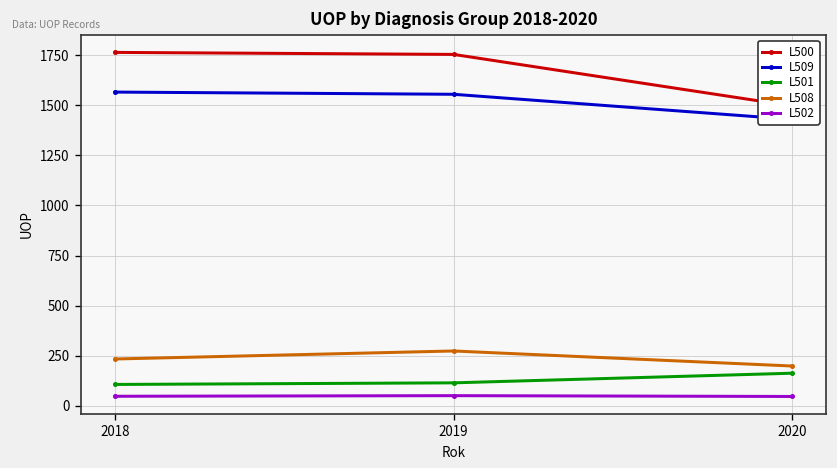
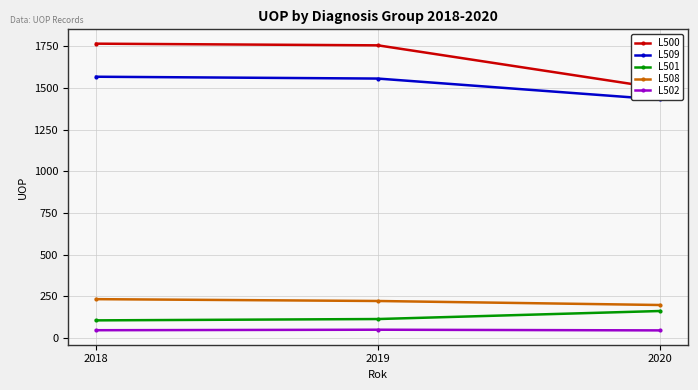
  {
    "L500": {
      "2018": 1760,
      "2019": 1750
    },
    "L509": {
      "2018": 1570,
      "2019": 1560
    },
    "L501": {
      "2018": 110,
      "2019": 120,
      "2020": 160
    },
    "L508": {
      "2018": 230,
-     "2019": 270,
+     "2019": 220,
      "2020": 200
    },
    "L502": {
      "2018": 50,
      "2019": 50,
      "2020": 50
    }
  }
